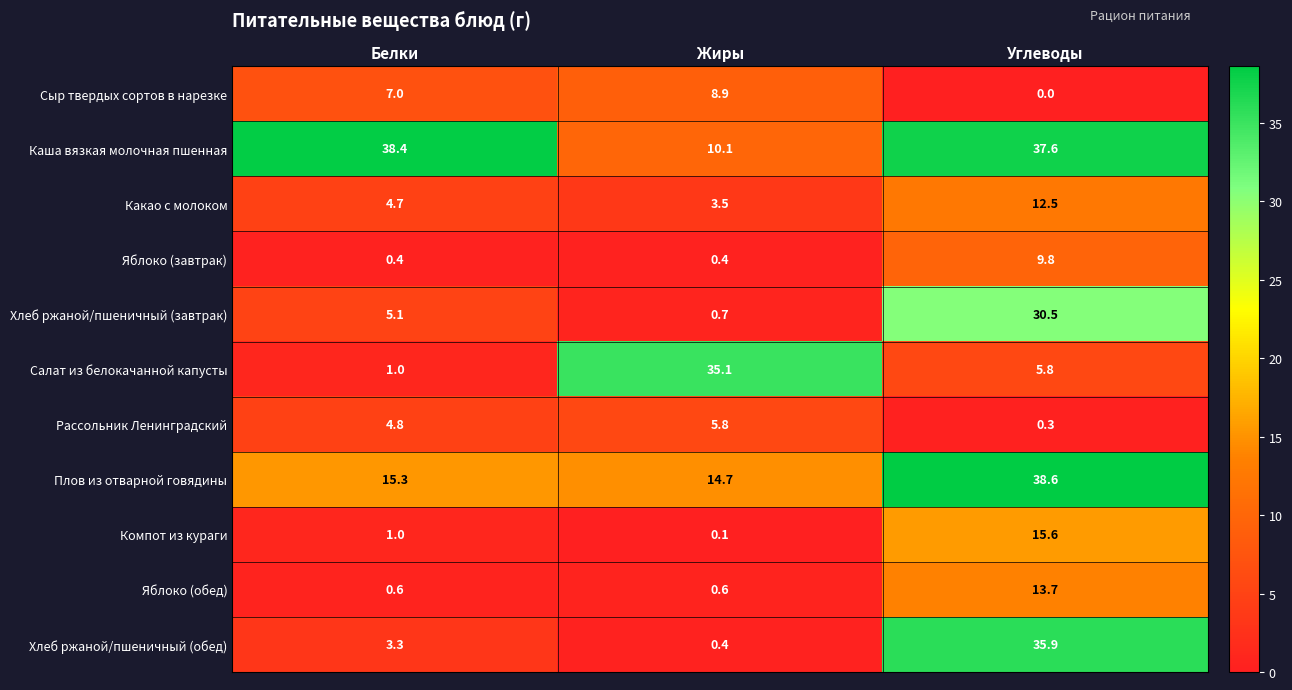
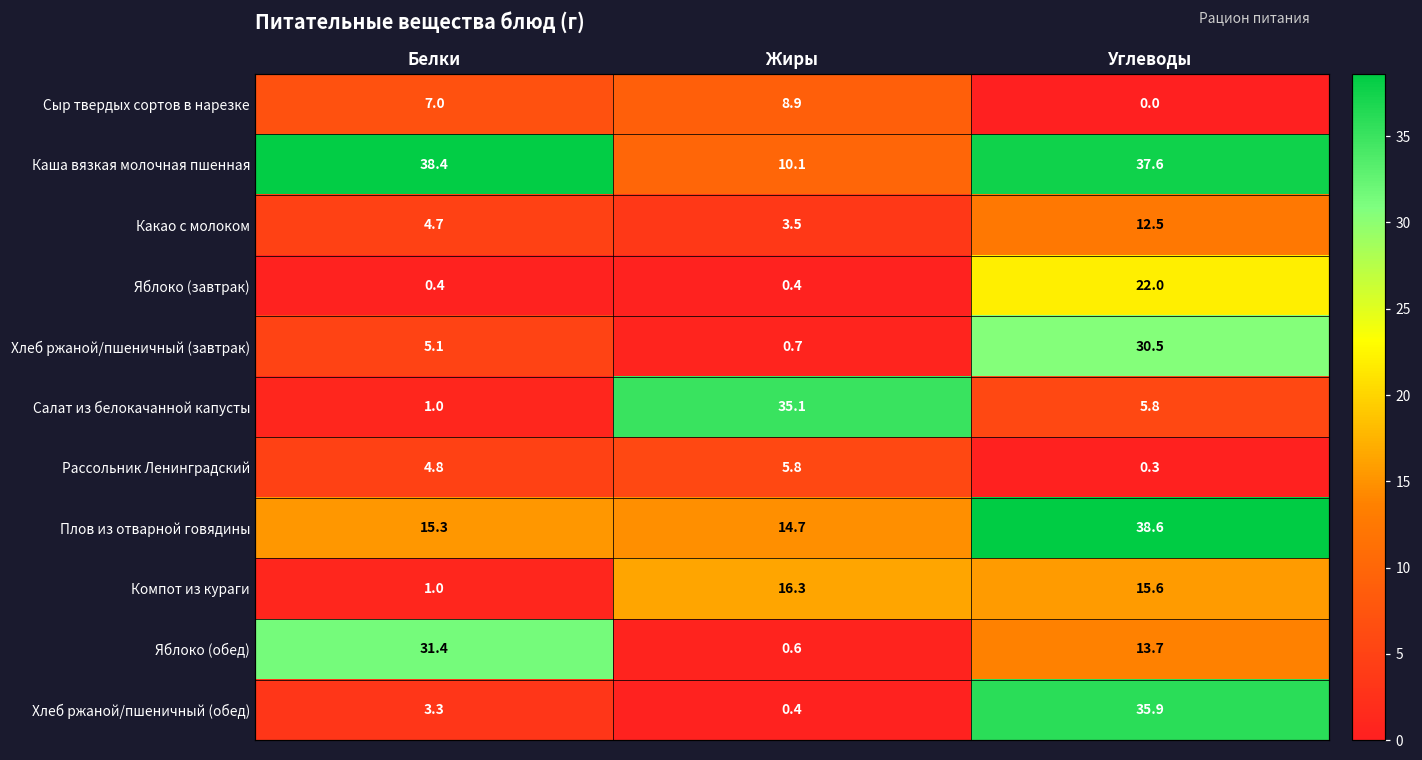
  {
    "Сыр твердых сортов в нарезке": {
      "Белки": 7.0,
      "Жиры": 8.9,
      "Углеводы": 0.0
    },
    "Каша вязкая молочная пшенная": {
      "Белки": 38.4,
      "Жиры": 10.1,
      "Углеводы": 37.6
    },
    "Какао с молоком": {
      "Белки": 4.7,
      "Жиры": 3.5,
      "Углеводы": 12.5
    },
    "Яблоко (завтрак)": {
      "Белки": 0.4,
      "Жиры": 0.4,
-     "Углеводы": 9.8
+     "Углеводы": 22.0
    },
    "Хлеб ржаной/пшеничный (завтрак)": {
      "Белки": 5.1,
      "Жиры": 0.7,
      "Углеводы": 30.5
    },
    "Салат из белокачанной капусты": {
      "Белки": 1.0,
      "Жиры": 35.1,
      "Углеводы": 5.8
    },
    "Рассольник Ленинградский": {
      "Белки": 4.8,
      "Жиры": 5.8,
      "Углеводы": 0.3
    },
    "Плов из отварной говядины": {
      "Белки": 15.3,
      "Жиры": 14.7,
      "Углеводы": 38.6
    },
    "Компот из кураги": {
      "Белки": 1.0,
-     "Жиры": 0.1,
+     "Жиры": 16.3,
      "Углеводы": 15.6
    },
    "Яблоко (обед)": {
-     "Белки": 0.6,
+     "Белки": 31.4,
      "Жиры": 0.6,
      "Углеводы": 13.7
    },
    "Хлеб ржаной/пшеничный (обед)": {
      "Белки": 3.3,
      "Жиры": 0.4,
      "Углеводы": 35.9
    }
  }
